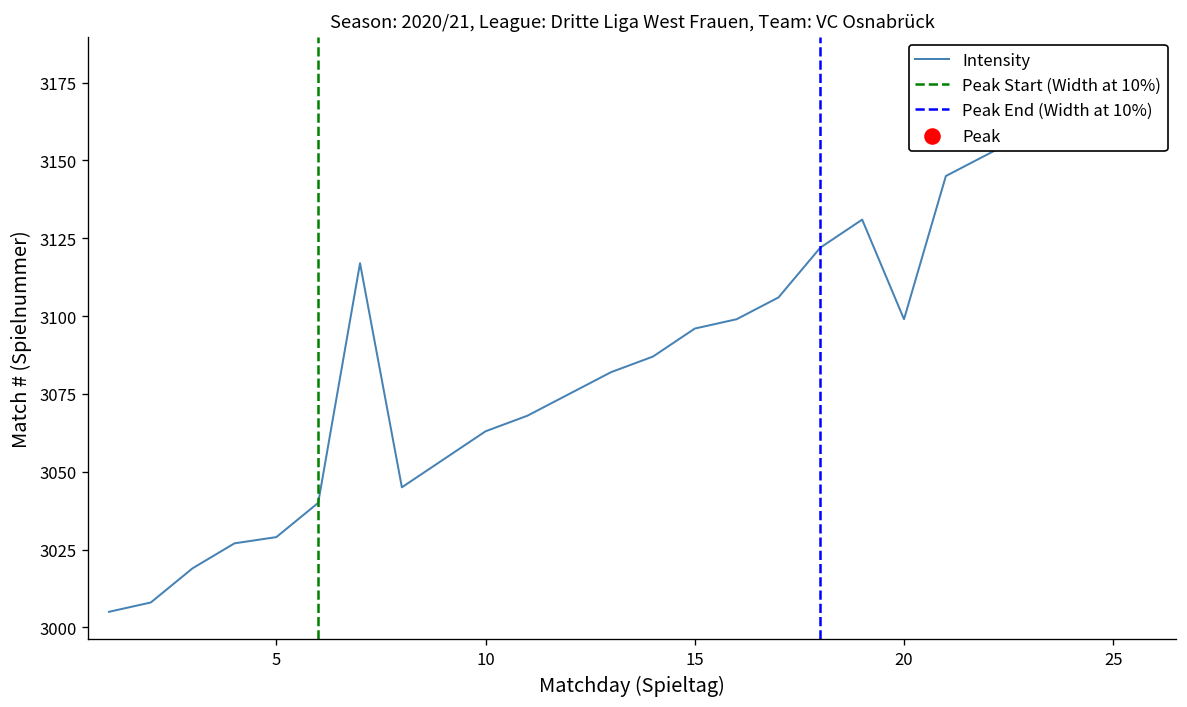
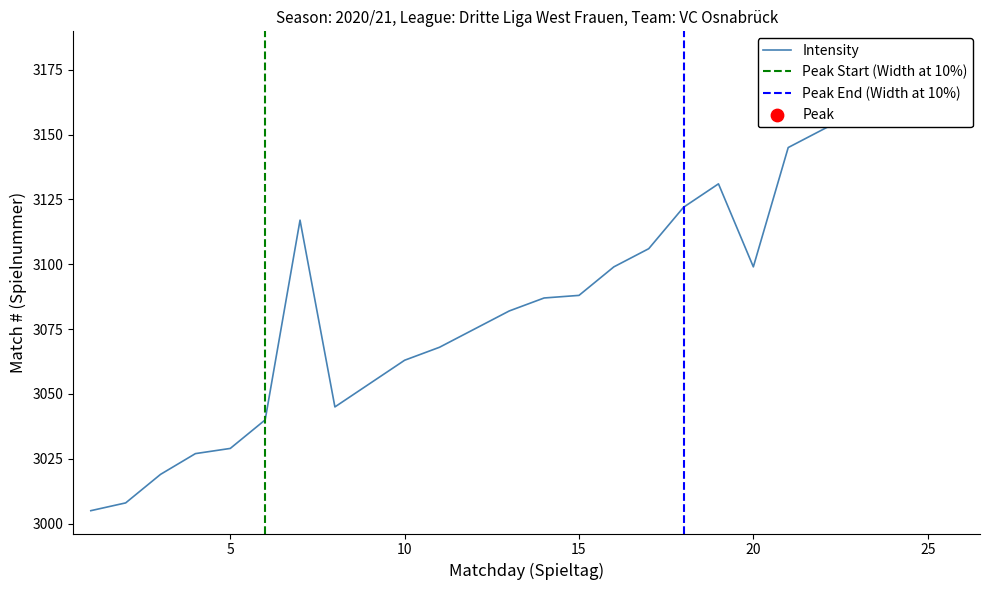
  {
    "Intensity": {
      "5": 3029,
      "10": 3063,
-     "15": 3096,
+     "15": 3088,
      "20": 3099
    }
  }
